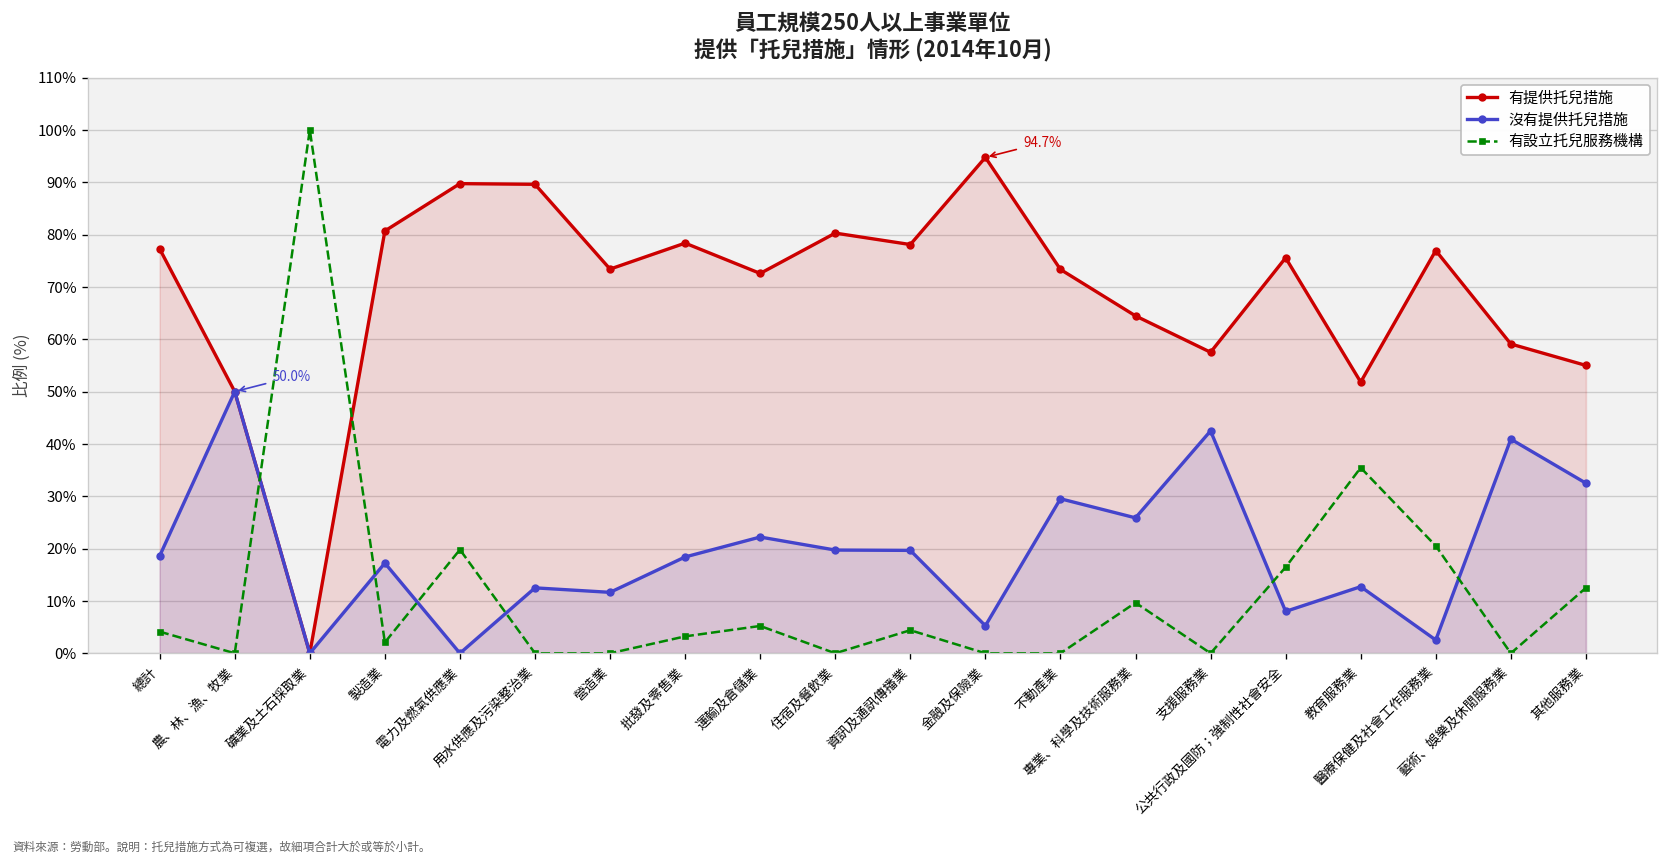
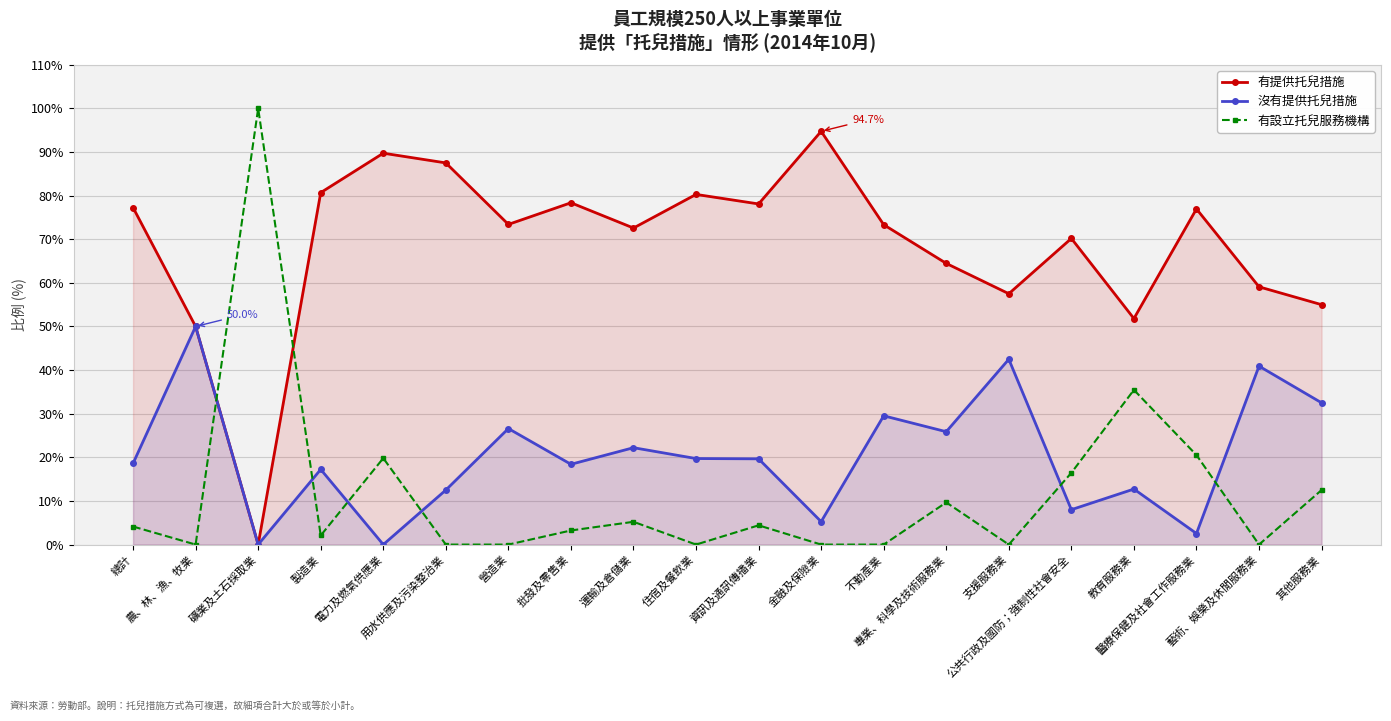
  {
    "有提供托兒措施": {
      "總計": "77%",
      "製造業": "81%",
      "電力及燃氣供應業": "90%",
-     "用水供應及污染整治業": "90%",
+     "用水供應及污染整治業": "88%",
      "營造業": "73%",
      "批發及零售業": "78%",
      "運輸及倉儲業": "73%",
      "住宿及餐飲業": "80%",
      "資訊及通訊傳播業": "78%",
      "不動產業": "73%",
      "專業、科學及技術服務業": "64%",
      "支援服務業": "58%",
-     "公共行政及國防；強制性社會安全": "76%",
+     "公共行政及國防；強制性社會安全": "70%",
      "教育服務業": "52%",
      "醫療保健及社會工作服務業": "77%",
      "藝術、娛樂及休閒服務業": "59%",
      "其他服務業": "55%"
    },
    "沒有提供托兒措施": {
      "總計": "19%",
      "製造業": "17%",
      "電力及燃氣供應業": "0%",
      "用水供應及污染整治業": "13%",
-     "營造業": "12%",
+     "營造業": "27%",
      "批發及零售業": "18%",
      "運輸及倉儲業": "22%",
      "住宿及餐飲業": "20%",
      "資訊及通訊傳播業": "20%",
      "金融及保險業": "5%",
      "不動產業": "30%",
      "專業、科學及技術服務業": "26%",
      "支援服務業": "42%",
      "公共行政及國防；強制性社會安全": "8%",
      "教育服務業": "13%",
      "醫療保健及社會工作服務業": "3%",
      "藝術、娛樂及休閒服務業": "41%",
      "其他服務業": "33%"
    },
    "有設立托兒服務機構": {
      "總計": "4%",
      "農、林、漁、牧業": "0%",
      "礦業及土石採取業": "100%",
      "製造業": "2%",
      "電力及燃氣供應業": "20%",
      "用水供應及污染整治業": "0%",
      "營造業": "0%",
      "批發及零售業": "3%",
      "運輸及倉儲業": "5%",
      "住宿及餐飲業": "0%",
      "資訊及通訊傳播業": "4%",
      "金融及保險業": "0%",
      "不動產業": "0%",
      "專業、科學及技術服務業": "10%",
      "支援服務業": "0%",
      "公共行政及國防；強制性社會安全": "16%",
      "教育服務業": "35%",
      "醫療保健及社會工作服務業": "21%",
      "藝術、娛樂及休閒服務業": "0%",
      "其他服務業": "13%"
    }
  }
